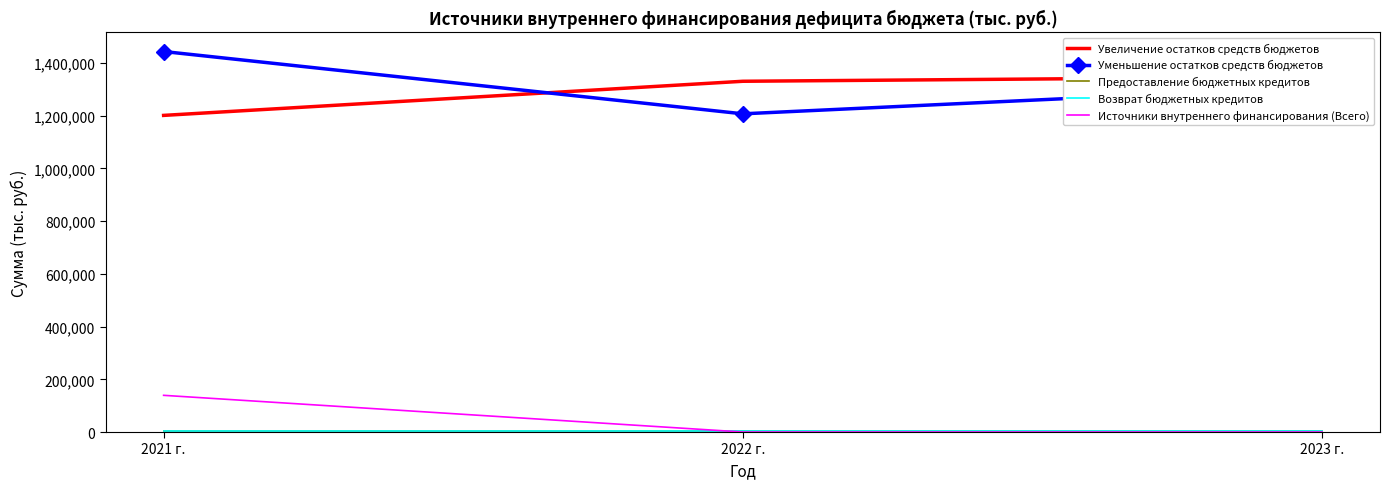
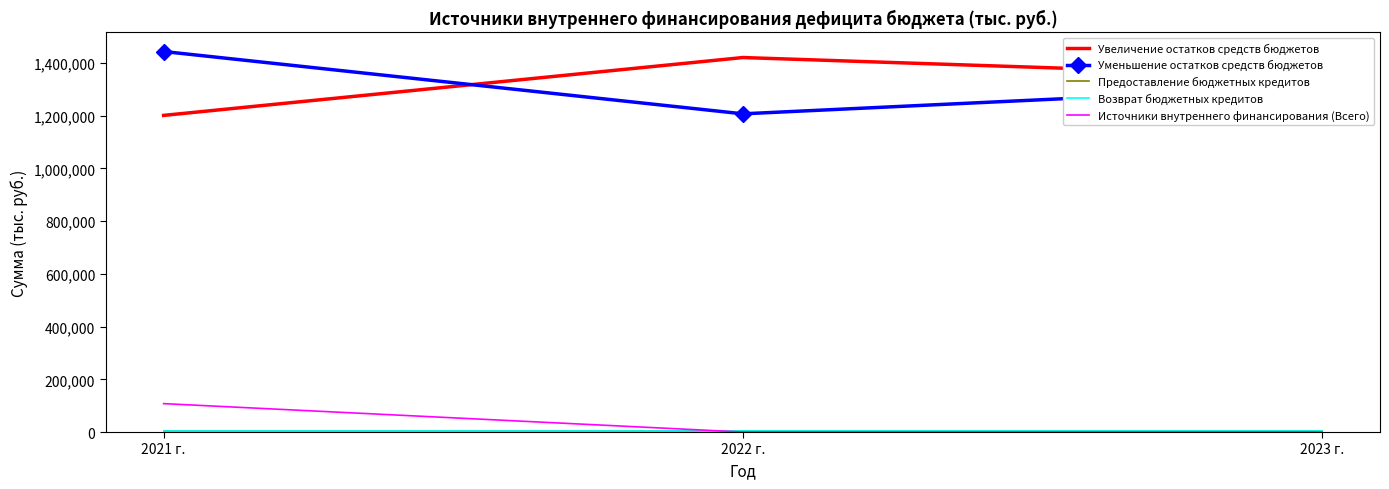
  {
    "Увеличение остатков средств бюджетов": {
      "2021 г.": "1,200,000",
-     "2022 г.": "1,330,000"
+     "2022 г.": "1,420,000"
    },
    "Уменьшение остатков средств бюджетов": {
      "2021 г.": "1,440,000",
      "2022 г.": "1,210,000"
    },
    "Возврат бюджетных кредитов": {
      "2021 г.": "10,000"
    },
    "Источники внутреннего финансирования (Всего)": {
-     "2021 г.": "140,000"
+     "2021 г.": "110,000"
    }
  }
